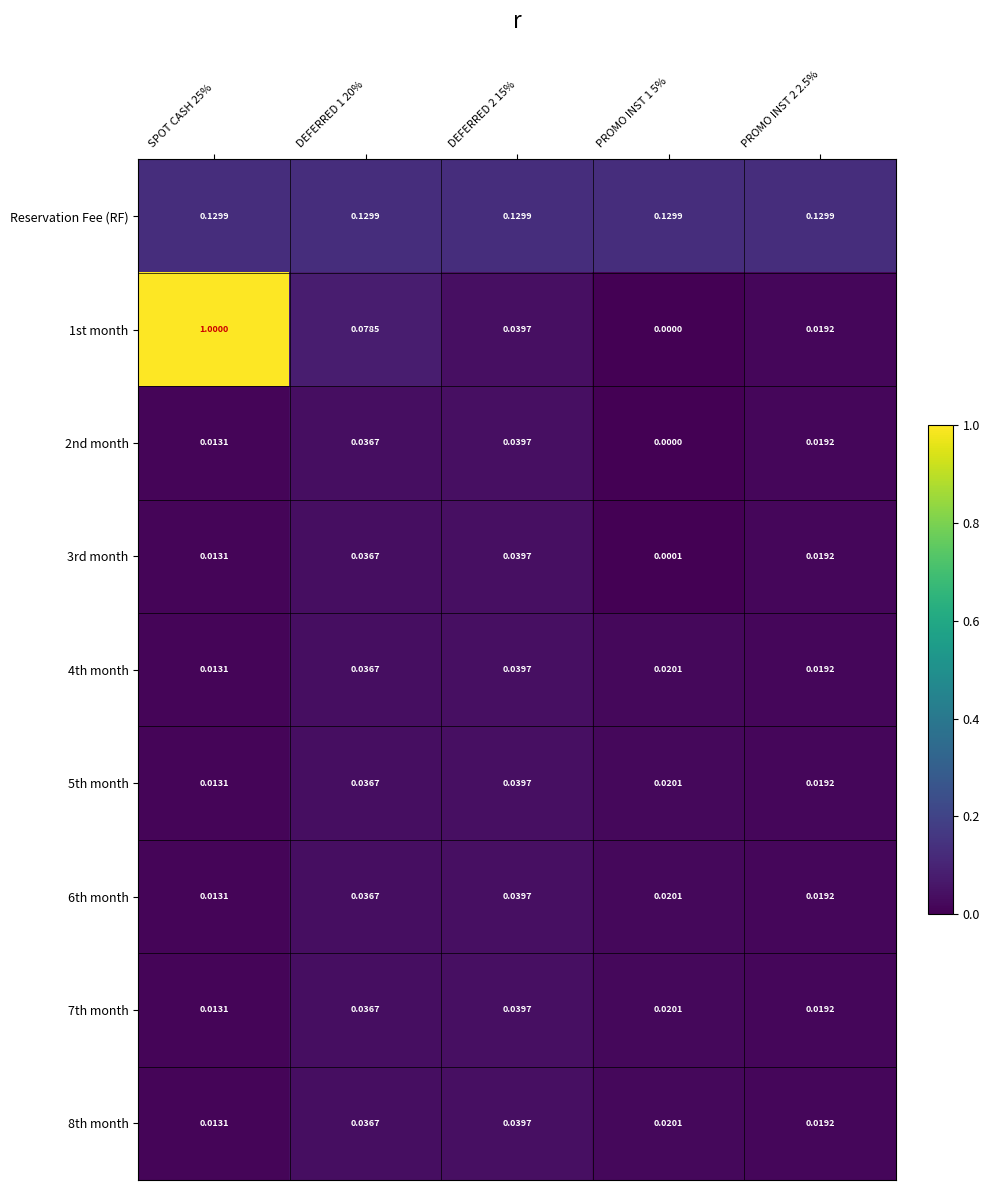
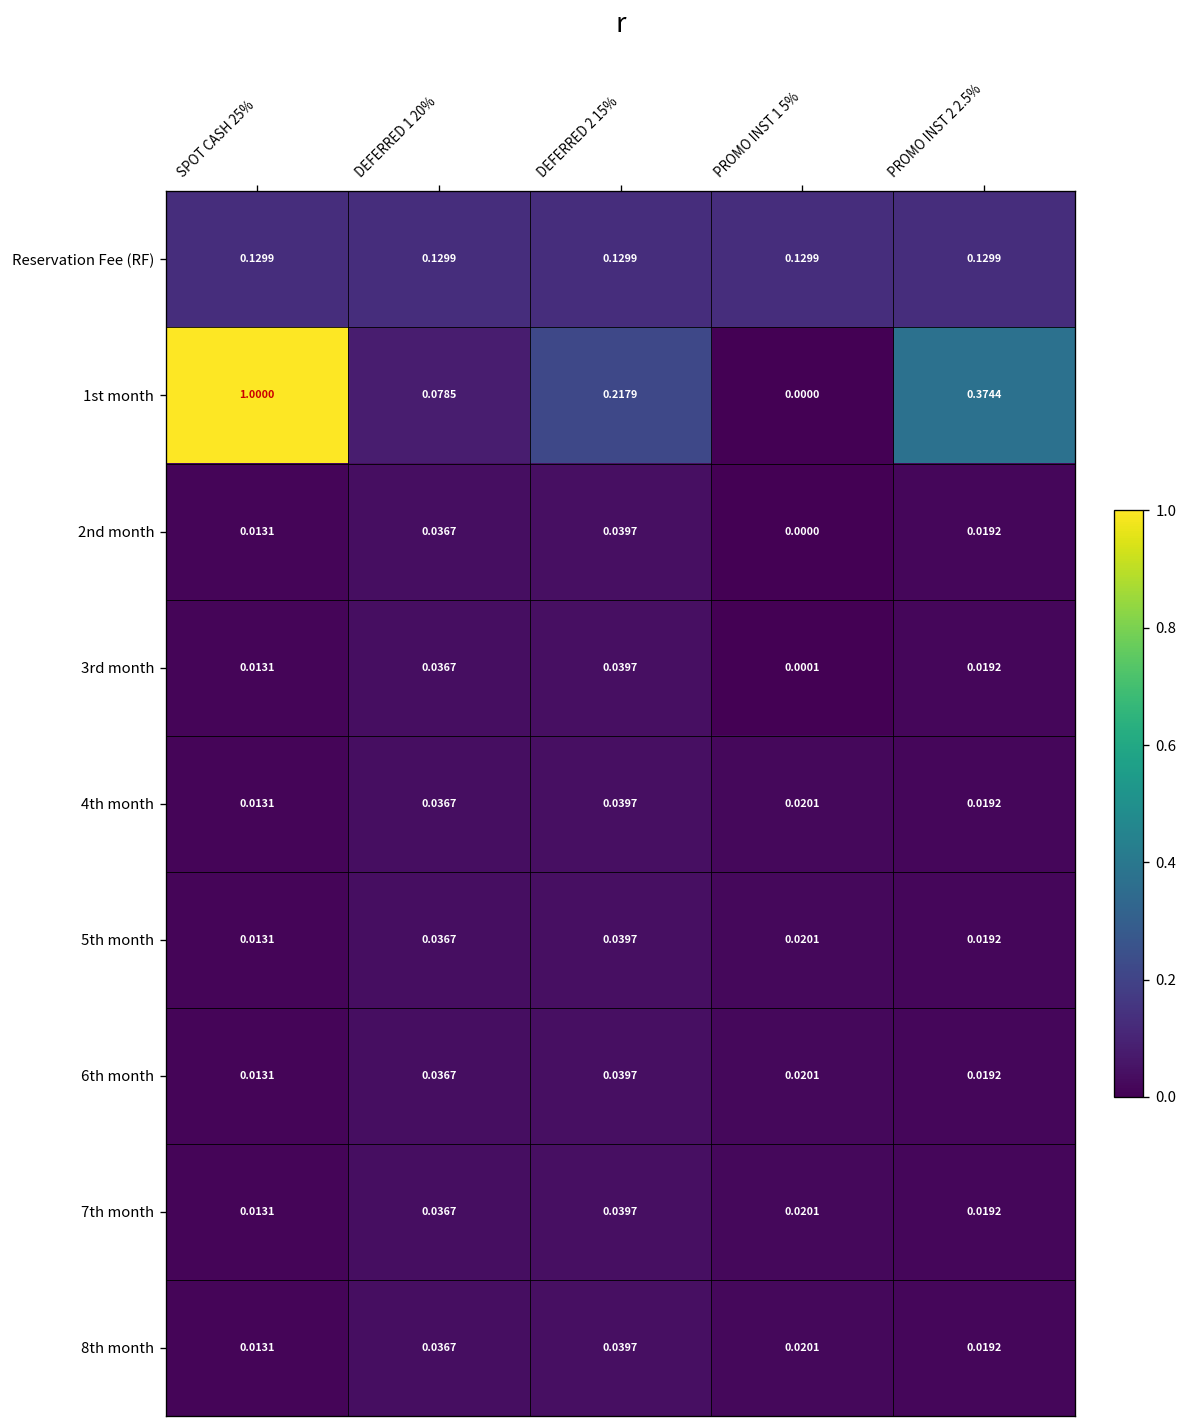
  {
    "Reservation Fee (RF)": {
      "SPOT CASH 25%": 0.1299,
      "DEFERRED 1 20%": 0.1299,
      "DEFERRED 2 15%": 0.1299,
      "PROMO INST 1 5%": 0.1299,
      "PROMO INST 2 2.5%": 0.1299
    },
    "1st month": {
      "SPOT CASH 25%": 1.0000,
      "DEFERRED 1 20%": 0.0785,
-     "DEFERRED 2 15%": 0.0397,
+     "DEFERRED 2 15%": 0.2179,
      "PROMO INST 1 5%": 0.0000,
-     "PROMO INST 2 2.5%": 0.0192
+     "PROMO INST 2 2.5%": 0.3744
    },
    "2nd month": {
      "SPOT CASH 25%": 0.0131,
      "DEFERRED 1 20%": 0.0367,
      "DEFERRED 2 15%": 0.0397,
      "PROMO INST 1 5%": 0.0000,
      "PROMO INST 2 2.5%": 0.0192
    },
    "3rd month": {
      "SPOT CASH 25%": 0.0131,
      "DEFERRED 1 20%": 0.0367,
      "DEFERRED 2 15%": 0.0397,
      "PROMO INST 1 5%": 0.0001,
      "PROMO INST 2 2.5%": 0.0192
    },
    "4th month": {
      "SPOT CASH 25%": 0.0131,
      "DEFERRED 1 20%": 0.0367,
      "DEFERRED 2 15%": 0.0397,
      "PROMO INST 1 5%": 0.0201,
      "PROMO INST 2 2.5%": 0.0192
    },
    "5th month": {
      "SPOT CASH 25%": 0.0131,
      "DEFERRED 1 20%": 0.0367,
      "DEFERRED 2 15%": 0.0397,
      "PROMO INST 1 5%": 0.0201,
      "PROMO INST 2 2.5%": 0.0192
    },
    "6th month": {
      "SPOT CASH 25%": 0.0131,
      "DEFERRED 1 20%": 0.0367,
      "DEFERRED 2 15%": 0.0397,
      "PROMO INST 1 5%": 0.0201,
      "PROMO INST 2 2.5%": 0.0192
    },
    "7th month": {
      "SPOT CASH 25%": 0.0131,
      "DEFERRED 1 20%": 0.0367,
      "DEFERRED 2 15%": 0.0397,
      "PROMO INST 1 5%": 0.0201,
      "PROMO INST 2 2.5%": 0.0192
    },
    "8th month": {
      "SPOT CASH 25%": 0.0131,
      "DEFERRED 1 20%": 0.0367,
      "DEFERRED 2 15%": 0.0397,
      "PROMO INST 1 5%": 0.0201,
      "PROMO INST 2 2.5%": 0.0192
    }
  }
